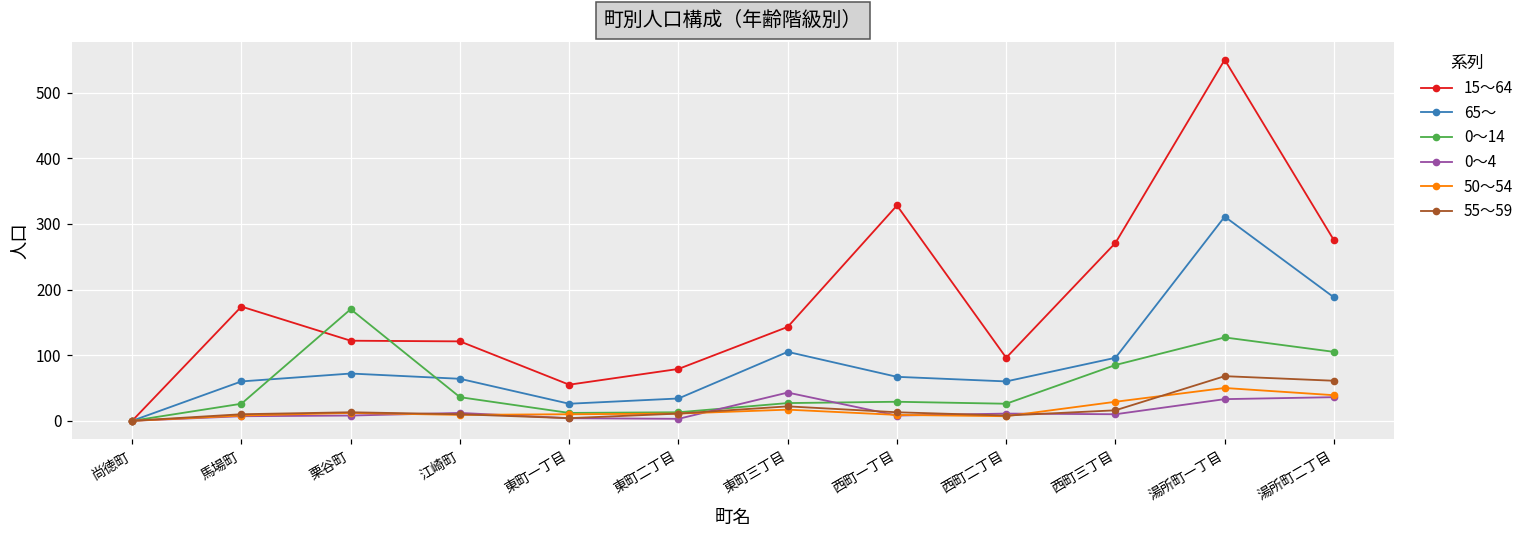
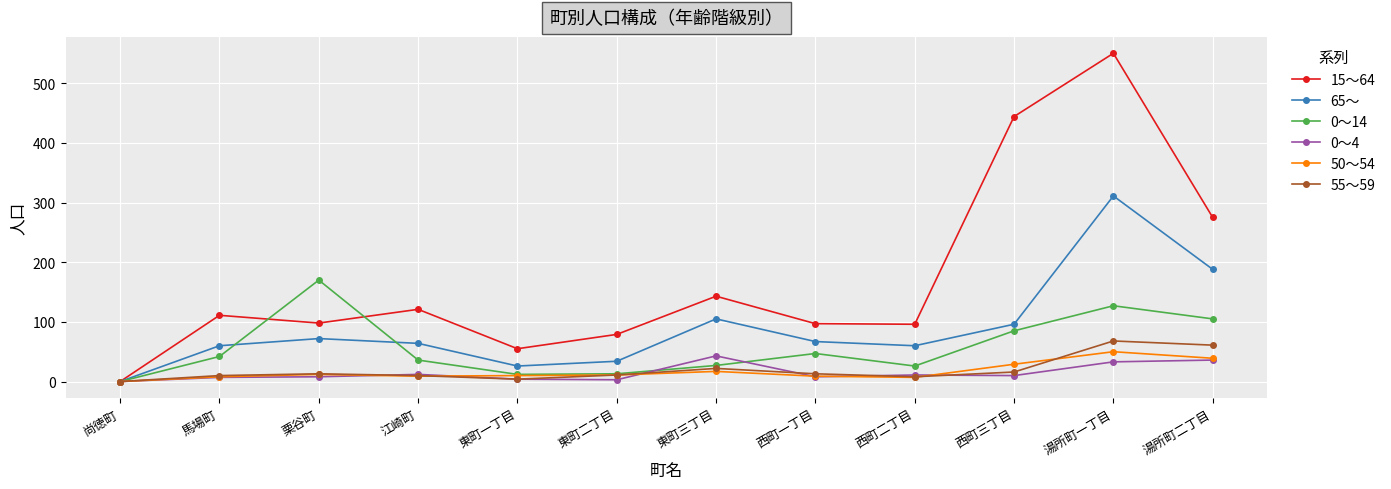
  {
    "15～64": {
-     "馬場町": 170,
-     "栗谷町": 120,
+     "馬場町": 110,
+     "栗谷町": 100,
      "江崎町": 120,
      "東町一丁目": 60,
      "東町二丁目": 80,
      "東町三丁目": 140,
-     "西町一丁目": 330,
+     "西町一丁目": 100,
      "西町二丁目": 100,
-     "西町三丁目": 270,
+     "西町三丁目": 440,
      "湯所町一丁目": 550,
      "湯所町二丁目": 280
    },
    "65～": {
      "馬場町": 60,
      "栗谷町": 70,
      "江崎町": 60,
      "東町一丁目": 30,
      "東町二丁目": 30,
      "東町三丁目": 110,
      "西町一丁目": 70,
      "西町二丁目": 60,
      "西町三丁目": 100,
      "湯所町一丁目": 310,
      "湯所町二丁目": 190
    },
    "0～14": {
-     "馬場町": 30,
+     "馬場町": 40,
      "栗谷町": 170,
      "江崎町": 40,
      "東町三丁目": 30,
-     "西町一丁目": 30,
+     "西町一丁目": 50,
      "西町二丁目": 30,
      "西町三丁目": 90,
      "湯所町一丁目": 130,
      "湯所町二丁目": 110
    },
    "0～4": {
      "東町二丁目": 0,
      "東町三丁目": 40,
      "西町三丁目": 10,
      "湯所町一丁目": 30
    },
    "50～54": {
      "東町三丁目": 20,
      "西町三丁目": 30,
      "湯所町一丁目": 50
    },
    "55～59": {
      "東町三丁目": 20,
      "西町三丁目": 20,
      "湯所町一丁目": 70,
      "湯所町二丁目": 60
    }
  }
